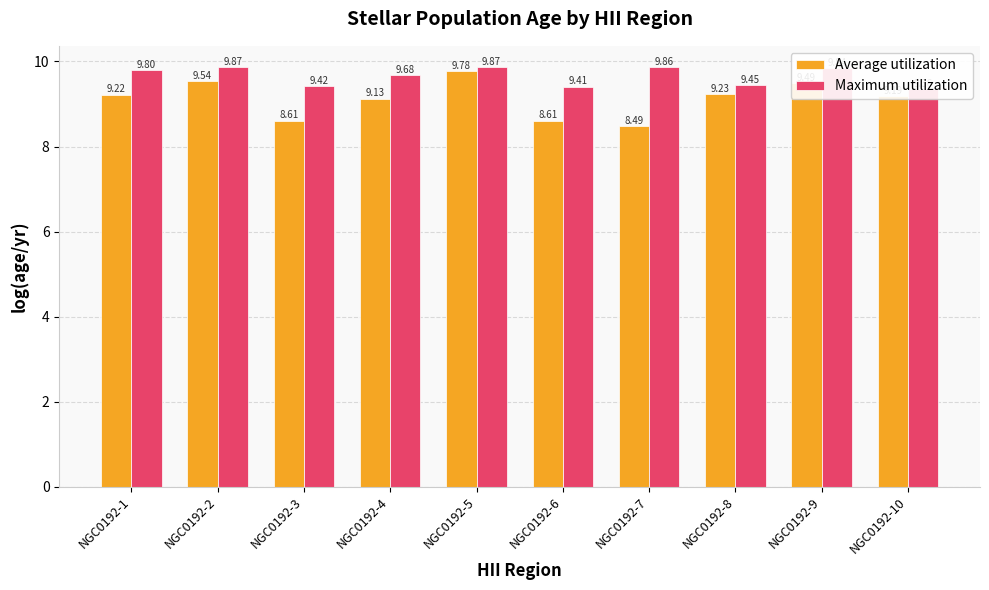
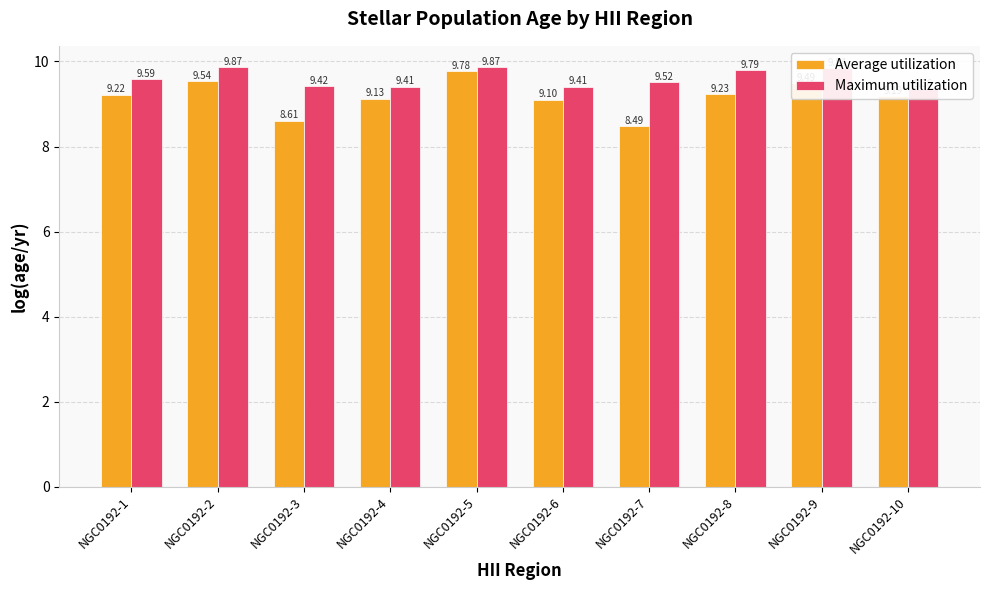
  {
    "Average utilization": {
      "NGC0192-1": 9.22,
      "NGC0192-2": 9.54,
      "NGC0192-3": 8.61,
      "NGC0192-4": 9.13,
      "NGC0192-5": 9.78,
-     "NGC0192-6": 8.61,
+     "NGC0192-6": 9.10,
      "NGC0192-7": 8.49,
      "NGC0192-8": 9.23
    },
    "Maximum utilization": {
-     "NGC0192-1": 9.80,
+     "NGC0192-1": 9.59,
      "NGC0192-2": 9.87,
      "NGC0192-3": 9.42,
-     "NGC0192-4": 9.68,
+     "NGC0192-4": 9.41,
      "NGC0192-5": 9.87,
      "NGC0192-6": 9.41,
-     "NGC0192-7": 9.86,
-     "NGC0192-8": 9.45
+     "NGC0192-7": 9.52,
+     "NGC0192-8": 9.79
    }
  }
